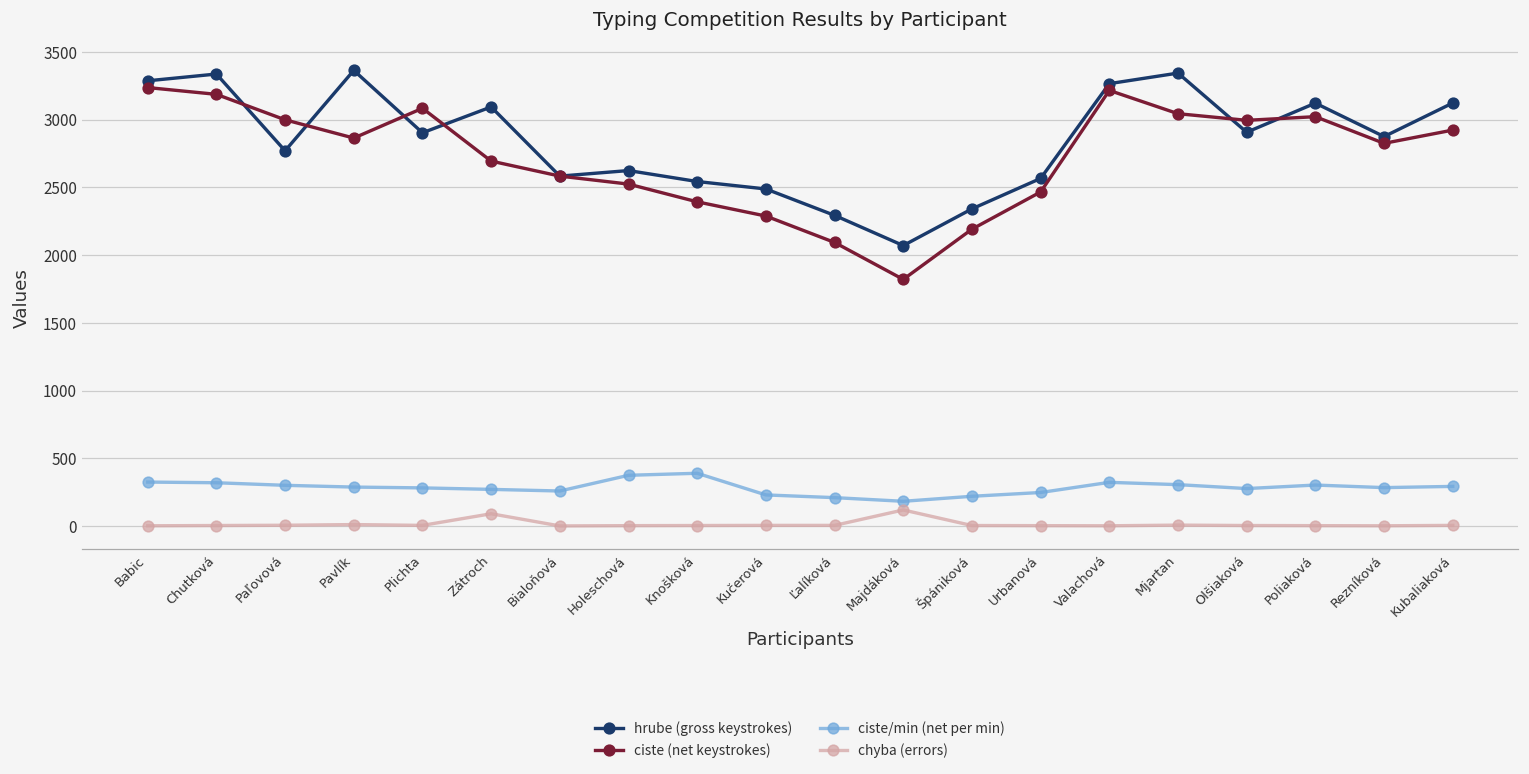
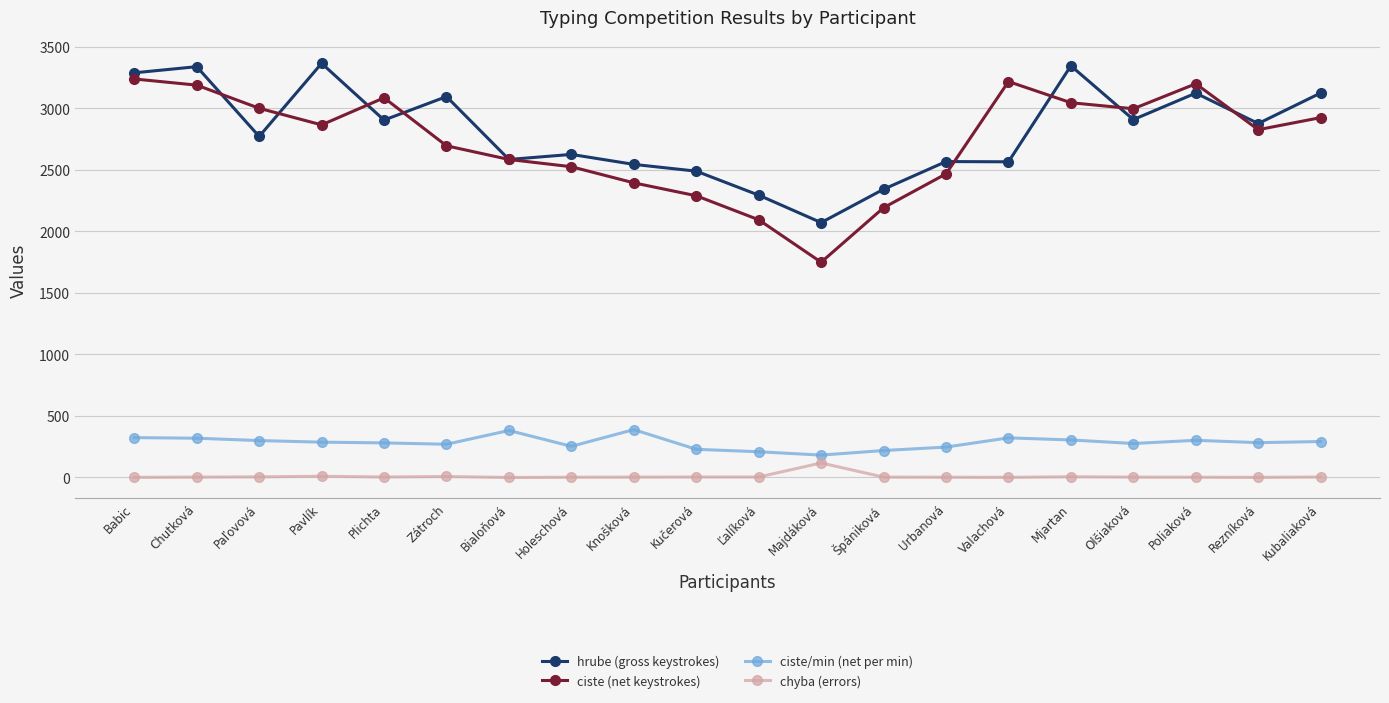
  {
    "hrube (gross keystrokes)": {
      "Babic": 3290,
      "Chutková": 3340,
      "Paľovová": 2770,
      "Pavlík": 3370,
      "Plichta": 2900,
      "Zátroch": 3100,
      "Holeschová": 2630,
      "Knošková": 2540,
      "Kučerová": 2490,
      "Ľalíková": 2290,
      "Majdáková": 2070,
      "Špániková": 2340,
      "Urbanová": 2570,
-     "Valachová": 3270,
+     "Valachová": 2570,
      "Mjartan": 3350,
      "Olšiaková": 2910,
      "Poliaková": 3120,
      "Rezníková": 2880,
      "Kubaliaková": 3120
    },
    "ciste (net keystrokes)": {
      "Babic": 3240,
      "Chutková": 3190,
      "Paľovová": 3000,
      "Pavlík": 2870,
      "Plichta": 3090,
      "Zátroch": 2700,
      "Holeschová": 2530,
      "Knošková": 2390,
      "Kučerová": 2290,
      "Ľalíková": 2090,
-     "Majdáková": 1820,
+     "Majdáková": 1750,
      "Špániková": 2190,
      "Urbanová": 2470,
      "Valachová": 3220,
      "Mjartan": 3050,
      "Olšiaková": 3000,
-     "Poliaková": 3020,
+     "Poliaková": 3200,
      "Rezníková": 2830,
      "Kubaliaková": 2920
    },
    "ciste/min (net per min)": {
      "Babic": 320,
      "Chutková": 320,
      "Paľovová": 300,
      "Pavlík": 290,
      "Plichta": 280,
      "Zátroch": 270,
-     "Bialoňová": 260,
-     "Holeschová": 370,
+     "Bialoňová": 380,
+     "Holeschová": 250,
      "Knošková": 390,
      "Kučerová": 230,
      "Ľalíková": 210,
      "Majdáková": 180,
      "Špániková": 220,
      "Urbanová": 250,
      "Valachová": 320,
      "Mjartan": 310,
      "Olšiaková": 280,
      "Poliaková": 300,
      "Rezníková": 280,
      "Kubaliaková": 290
    },
    "chyba (errors)": {
      "Babic": 0,
      "Chutková": 0,
      "Paľovová": 10,
      "Pavlík": 10,
      "Plichta": 0,
-     "Zátroch": 90,
+     "Zátroch": 10,
      "Bialoňová": 0,
      "Holeschová": 0,
      "Knošková": 0,
      "Kučerová": 0,
      "Ľalíková": 0,
      "Majdáková": 120,
      "Špániková": 0,
      "Urbanová": 0,
      "Valachová": 0,
      "Mjartan": 10,
      "Olšiaková": 0,
      "Poliaková": 0,
      "Rezníková": 0,
      "Kubaliaková": 0
    }
  }
